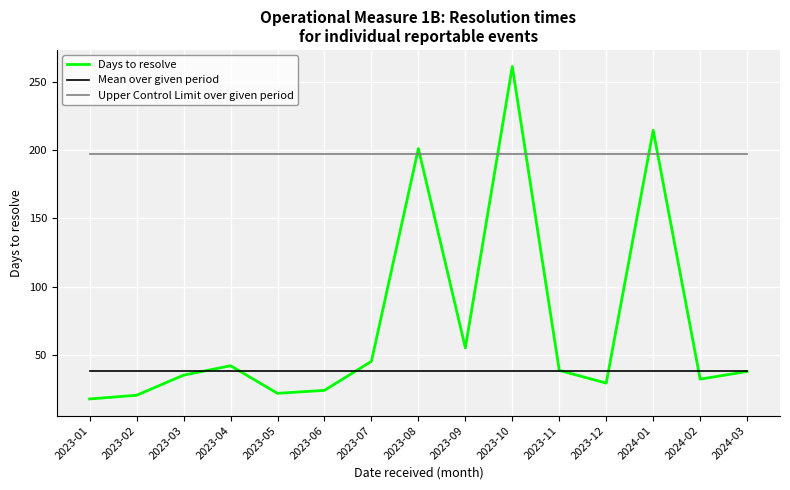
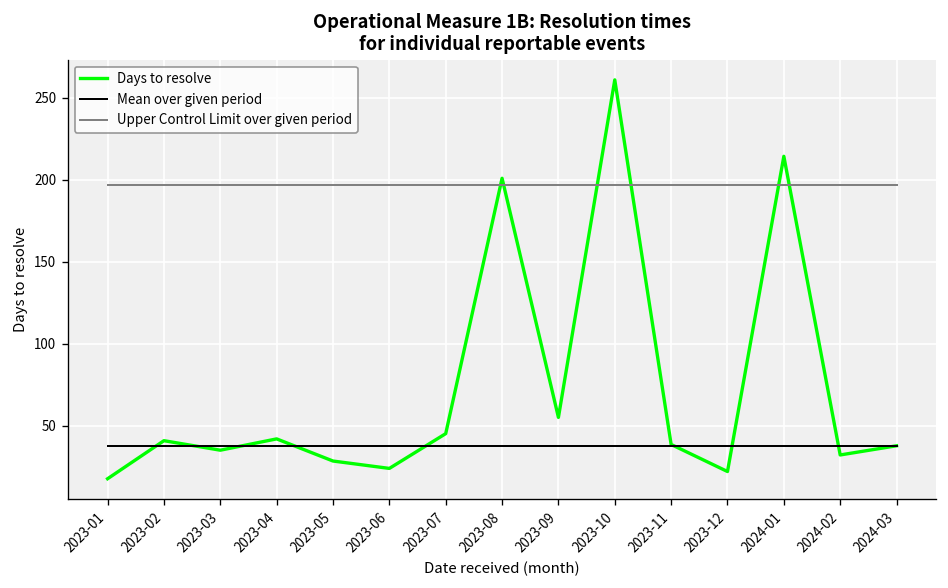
  {
    "Days to resolve": {
      "2023-01": 18,
-     "2023-02": 21,
+     "2023-02": 41,
      "2023-03": 35,
      "2023-04": 42,
-     "2023-05": 22,
+     "2023-05": 29,
      "2023-06": 24,
      "2023-07": 45,
      "2023-08": 201,
      "2023-09": 55,
      "2023-10": 261,
-     "2023-12": 29,
+     "2023-12": 22,
      "2024-01": 214,
      "2024-02": 32
    },
    "Mean over given period": {
      "2023-01": 38,
      "2023-02": 38,
      "2023-03": 38,
      "2023-04": 38,
      "2023-05": 38,
      "2023-06": 38,
      "2023-07": 38,
      "2023-08": 38,
      "2023-09": 38,
      "2023-10": 38,
      "2023-12": 38,
      "2024-01": 38,
      "2024-02": 38
    },
    "Upper Control Limit over given period": {
      "2023-01": 197,
      "2023-02": 197,
      "2023-03": 197,
      "2023-04": 197,
      "2023-05": 197,
      "2023-06": 197,
      "2023-07": 197,
      "2023-08": 197,
      "2023-09": 197,
      "2023-10": 197,
      "2023-11": 197,
      "2023-12": 197,
      "2024-01": 197,
      "2024-02": 197,
      "2024-03": 197
    }
  }
